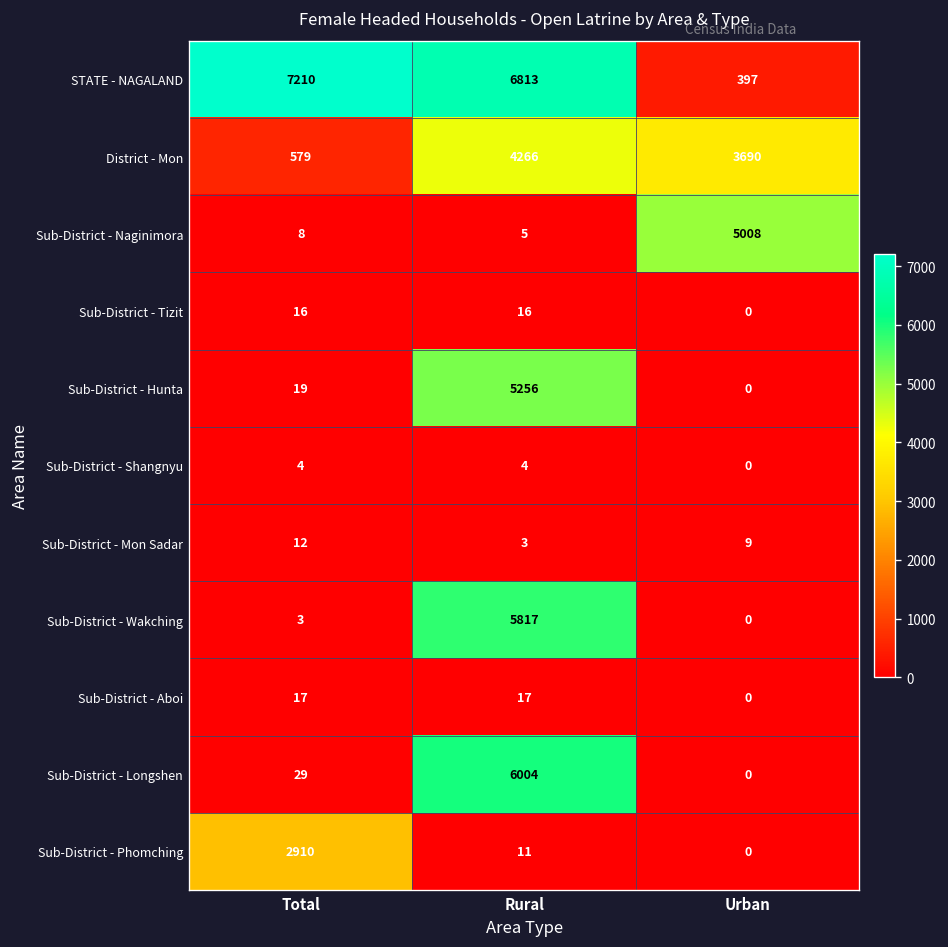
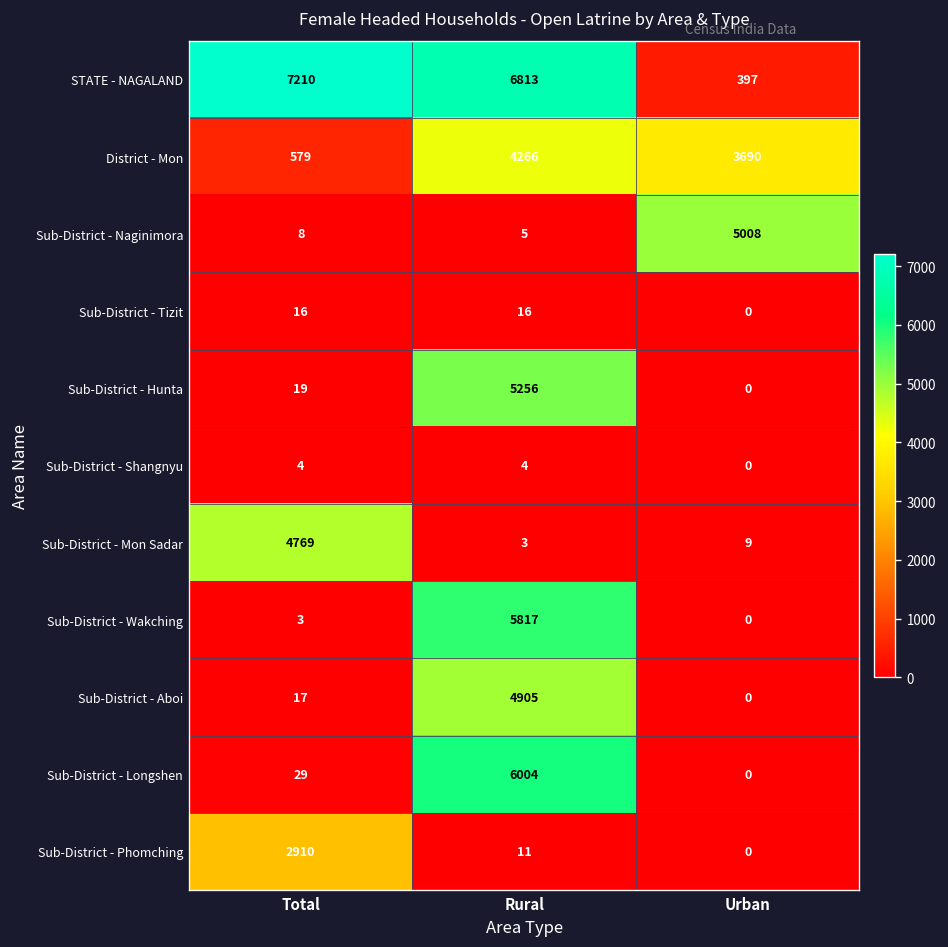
  {
    "STATE - NAGALAND": {
      "Total": 7210,
      "Rural": 6813,
      "Urban": 397
    },
    "District - Mon": {
      "Total": 579,
      "Rural": 4266,
      "Urban": 3690
    },
    "Sub-District - Naginimora": {
      "Total": 8,
      "Rural": 5,
      "Urban": 5008
    },
    "Sub-District - Tizit": {
      "Total": 16,
      "Rural": 16,
      "Urban": 0
    },
    "Sub-District - Hunta": {
      "Total": 19,
      "Rural": 5256,
      "Urban": 0
    },
    "Sub-District - Shangnyu": {
      "Total": 4,
      "Rural": 4,
      "Urban": 0
    },
    "Sub-District - Mon Sadar": {
-     "Total": 12,
+     "Total": 4769,
      "Rural": 3,
      "Urban": 9
    },
    "Sub-District - Wakching": {
      "Total": 3,
      "Rural": 5817,
      "Urban": 0
    },
    "Sub-District - Aboi": {
      "Total": 17,
-     "Rural": 17,
+     "Rural": 4905,
      "Urban": 0
    },
    "Sub-District - Longshen": {
      "Total": 29,
      "Rural": 6004,
      "Urban": 0
    },
    "Sub-District - Phomching": {
      "Total": 2910,
      "Rural": 11,
      "Urban": 0
    }
  }
